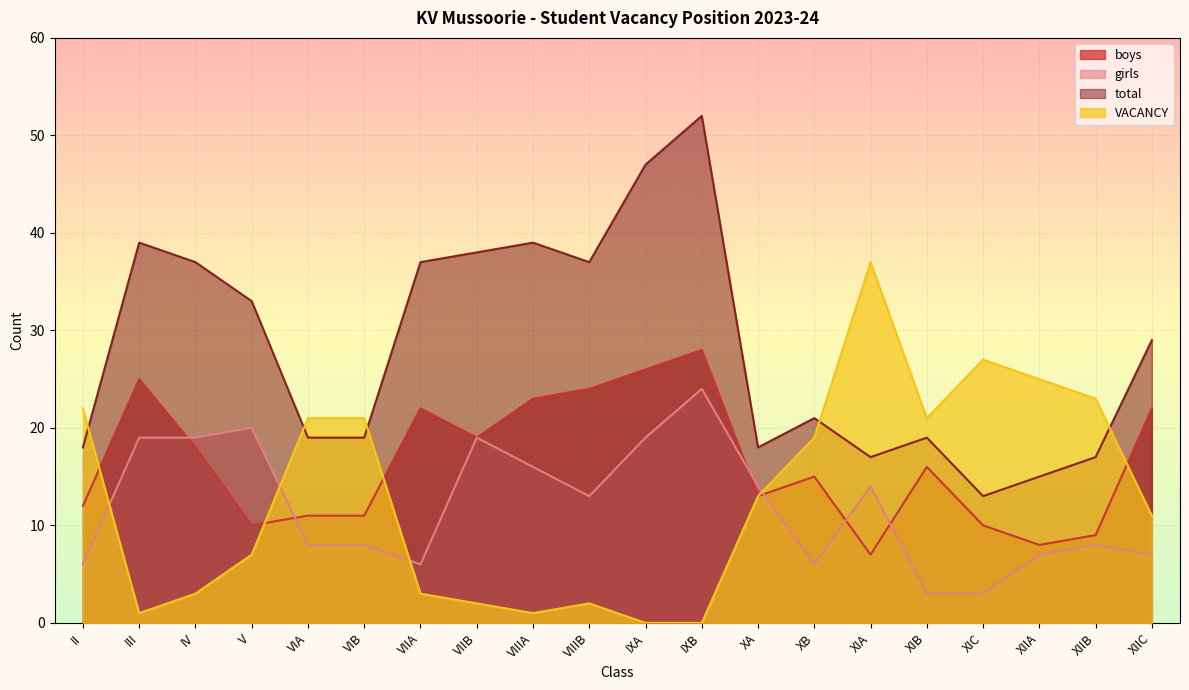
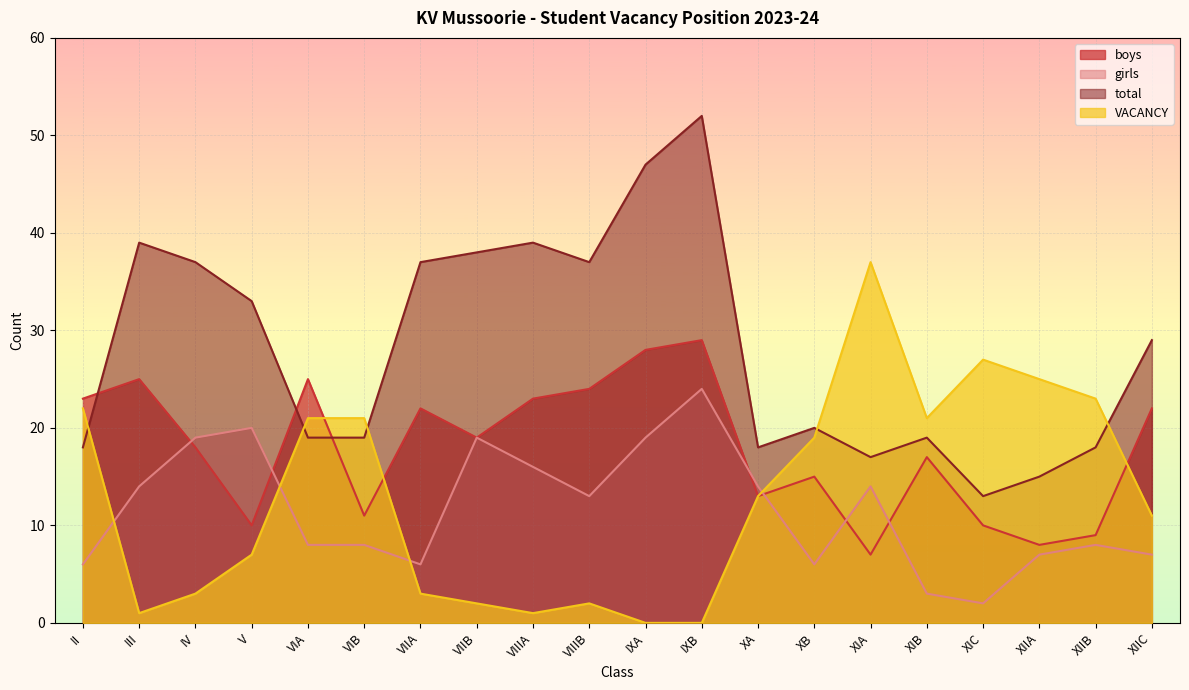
  {
    "boys": {
-     "II": 12,
+     "II": 23,
      "III": 25,
      "IV": 18,
      "V": 10,
-     "VIA": 11,
+     "VIA": 25,
      "VIB": 11,
      "VIIA": 22,
      "VIIIA": 23,
      "VIIIB": 24,
-     "IXA": 26,
-     "IXB": 28,
+     "IXA": 28,
+     "IXB": 29,
      "XB": 15,
      "XIA": 7,
-     "XIB": 16,
+     "XIB": 17,
      "XIC": 10,
      "XIIA": 8,
      "XIIB": 9,
      "XIIC": 22
    },
    "girls": {
      "II": 6,
-     "III": 19,
+     "III": 14,
      "IV": 19,
      "V": 20,
      "VIA": 8,
      "VIB": 8,
      "VIIA": 6,
      "VIIIA": 16,
      "VIIIB": 13,
      "IXA": 19,
      "IXB": 24,
      "XA": 14,
      "XB": 6,
      "XIA": 14,
      "XIB": 3,
-     "XIC": 3,
+     "XIC": 2,
      "XIIA": 7,
      "XIIB": 8,
      "XIIC": 7
    },
    "total": {
      "II": 18,
      "III": 39,
      "IV": 37,
      "V": 33,
      "VIA": 19,
      "VIB": 19,
      "VIIA": 37,
      "VIIB": 38,
      "VIIIA": 39,
      "VIIIB": 37,
      "IXA": 47,
      "IXB": 52,
      "XA": 18,
-     "XB": 21,
+     "XB": 20,
      "XIA": 17,
      "XIB": 19,
      "XIC": 13,
      "XIIA": 15,
-     "XIIB": 17,
+     "XIIB": 18,
      "XIIC": 29
    },
    "VACANCY": {
      "II": 22,
      "III": 1,
      "IV": 3,
      "V": 7,
      "VIA": 21,
      "VIB": 21,
      "VIIA": 3,
      "VIIB": 2,
      "VIIIA": 1,
      "VIIIB": 2,
      "IXA": 0,
      "IXB": 0,
      "XB": 19,
      "XIA": 37,
      "XIB": 21,
      "XIC": 27,
      "XIIA": 25,
      "XIIB": 23,
      "XIIC": 11
    }
  }
